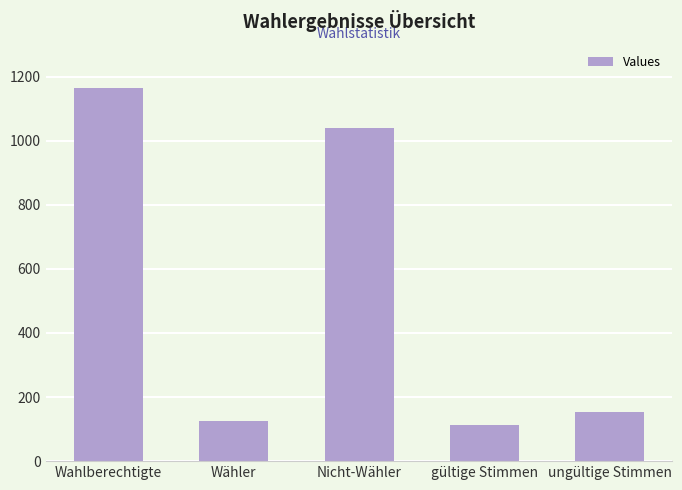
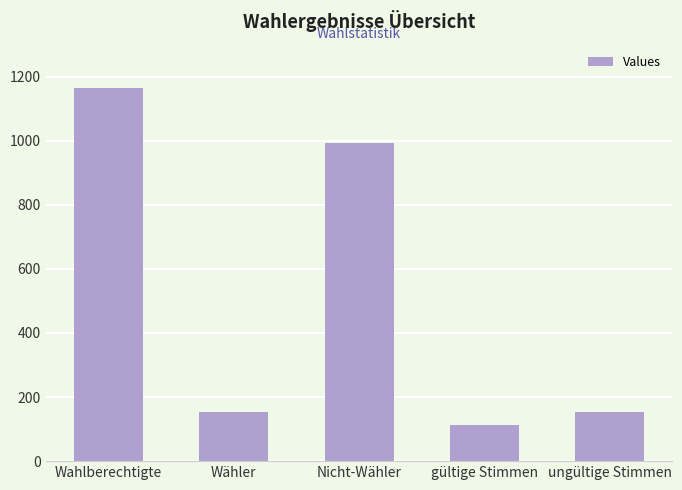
  {
    "Wahlberechtigte": 1170,
-   "Wähler": 130,
-   "Nicht-Wähler": 1040,
+   "Wähler": 150,
+   "Nicht-Wähler": 990,
    "gültige Stimmen": 110,
    "ungültige Stimmen": 150
  }
